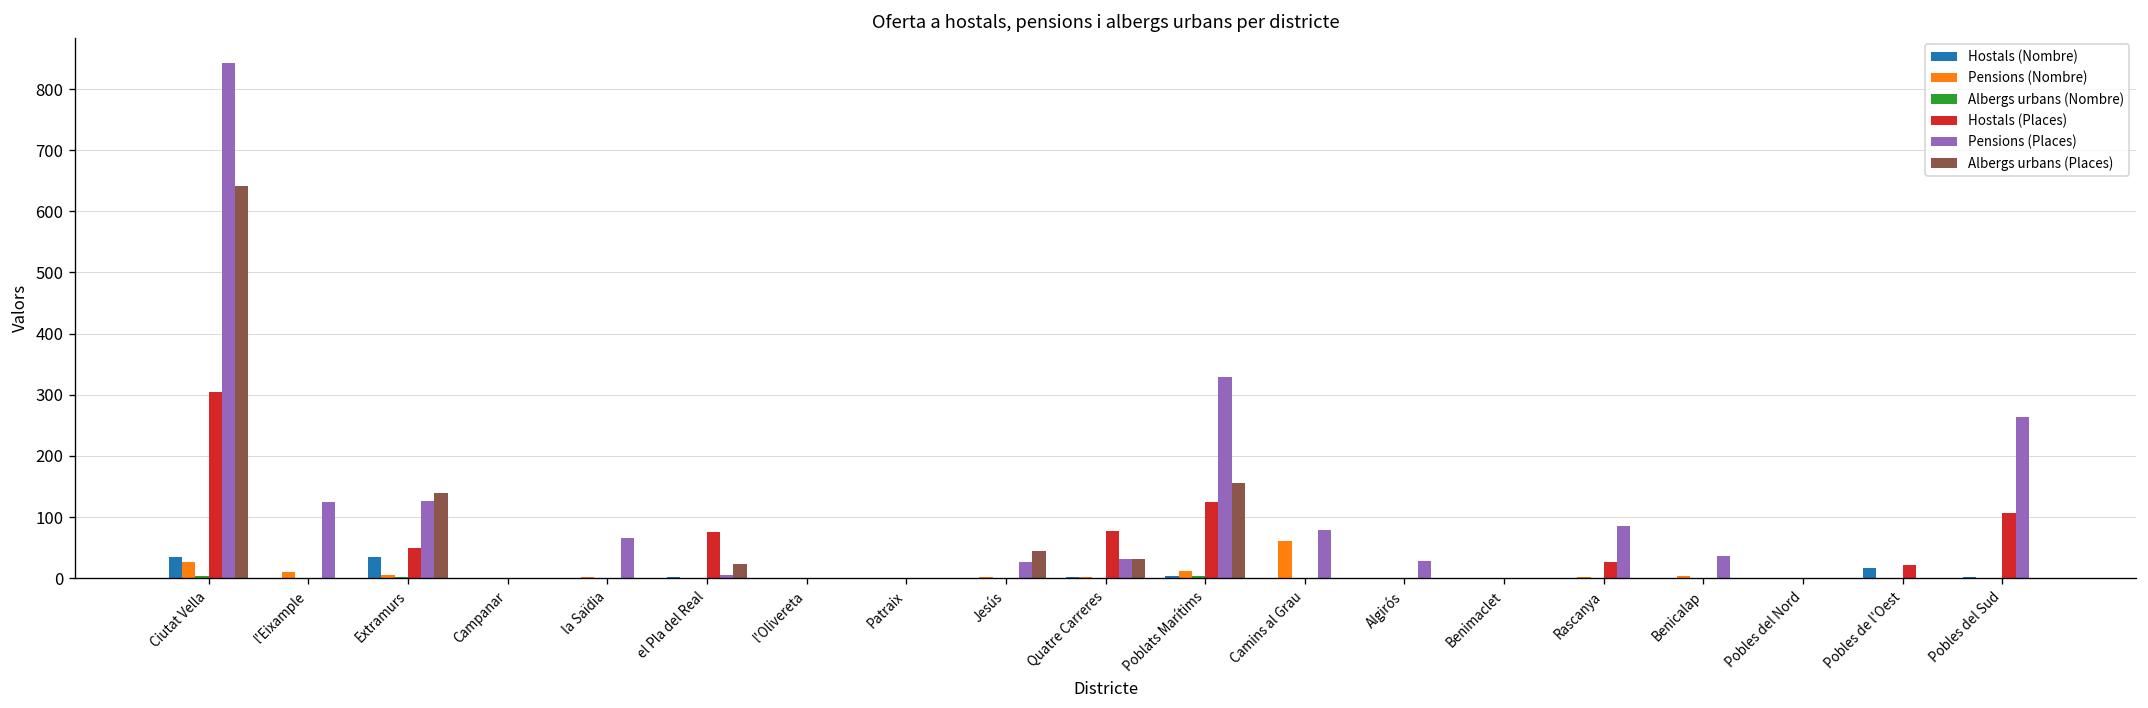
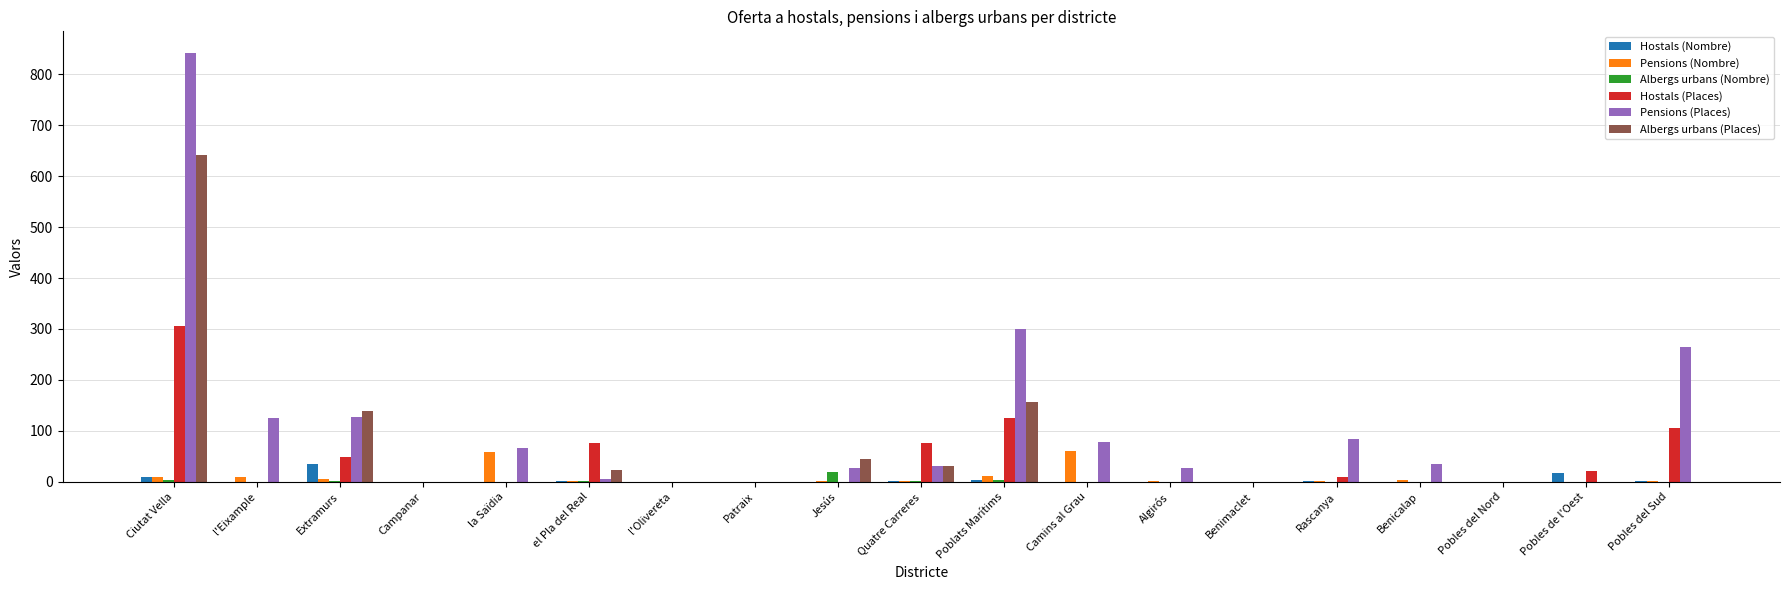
  {
    "Hostals (Nombre)": {
-     "Ciutat Vella": 40,
+     "Ciutat Vella": 10,
      "l'Eixample": 0,
      "Extramurs": 40,
      "Campanar": 0,
      "la Saïdia": 0,
      "l'Olivereta": 0,
      "Patraix": 0,
      "Jesús": 0,
      "Camins al Grau": 0,
      "Algirós": 0,
      "Benimaclet": 0,
      "Benicalap": 0,
      "Pobles del Nord": 0,
      "Pobles de l'Oest": 20
    },
    "Pensions (Nombre)": {
-     "Ciutat Vella": 30,
+     "Ciutat Vella": 10,
      "l'Eixample": 10,
      "Extramurs": 10,
      "Campanar": 0,
-     "la Saïdia": 0,
+     "la Saïdia": 60,
      "l'Olivereta": 0,
      "Patraix": 0,
      "Poblats Marítims": 10,
      "Camins al Grau": 60,
      "Benimaclet": 0,
      "Pobles del Nord": 0,
      "Pobles de l'Oest": 0
    },
    "Albergs urbans (Nombre)": {
      "l'Eixample": 0,
      "Campanar": 0,
      "la Saïdia": 0,
      "l'Olivereta": 0,
      "Patraix": 0,
-     "Jesús": 0,
+     "Jesús": 20,
      "Camins al Grau": 0,
      "Algirós": 0,
      "Benimaclet": 0,
      "Rascanya": 0,
      "Benicalap": 0,
      "Pobles del Nord": 0,
      "Pobles de l'Oest": 0,
      "Pobles del Sud": 0
    },
    "Hostals (Places)": {
      "Ciutat Vella": 310,
      "l'Eixample": 0,
      "Extramurs": 50,
      "Campanar": 0,
      "la Saïdia": 0,
      "el Pla del Real": 80,
      "l'Olivereta": 0,
      "Patraix": 0,
      "Jesús": 0,
      "Quatre Carreres": 80,
      "Poblats Marítims": 130,
      "Camins al Grau": 0,
      "Algirós": 0,
      "Benimaclet": 0,
-     "Rascanya": 30,
+     "Rascanya": 10,
      "Benicalap": 0,
      "Pobles del Nord": 0,
      "Pobles de l'Oest": 20,
      "Pobles del Sud": 110
    },
    "Pensions (Places)": {
      "Ciutat Vella": 840,
      "l'Eixample": 130,
      "Extramurs": 130,
      "Campanar": 0,
      "la Saïdia": 70,
      "el Pla del Real": 10,
      "l'Olivereta": 0,
      "Patraix": 0,
      "Jesús": 30,
      "Quatre Carreres": 30,
-     "Poblats Marítims": 330,
+     "Poblats Marítims": 300,
      "Camins al Grau": 80,
      "Algirós": 30,
      "Benimaclet": 0,
      "Rascanya": 90,
      "Benicalap": 40,
      "Pobles del Nord": 0,
      "Pobles de l'Oest": 0,
      "Pobles del Sud": 260
    },
    "Albergs urbans (Places)": {
      "Ciutat Vella": 640,
      "l'Eixample": 0,
      "Extramurs": 140,
      "Campanar": 0,
      "la Saïdia": 0,
      "el Pla del Real": 20,
      "l'Olivereta": 0,
      "Patraix": 0,
      "Jesús": 40,
      "Quatre Carreres": 30,
      "Poblats Marítims": 160,
      "Camins al Grau": 0,
      "Algirós": 0,
      "Benimaclet": 0,
      "Rascanya": 0,
      "Benicalap": 0,
      "Pobles del Nord": 0,
      "Pobles de l'Oest": 0,
      "Pobles del Sud": 0
    }
  }
